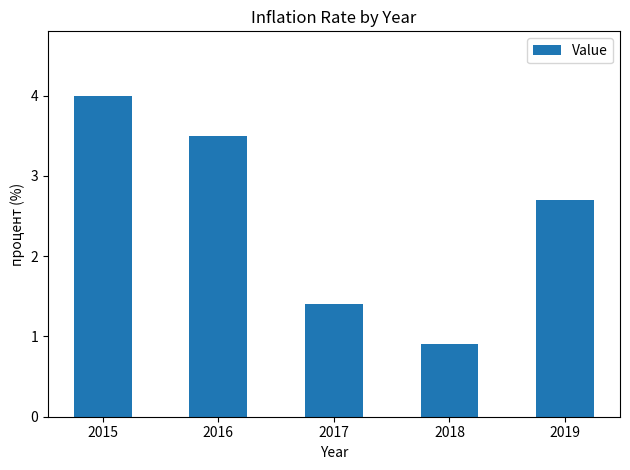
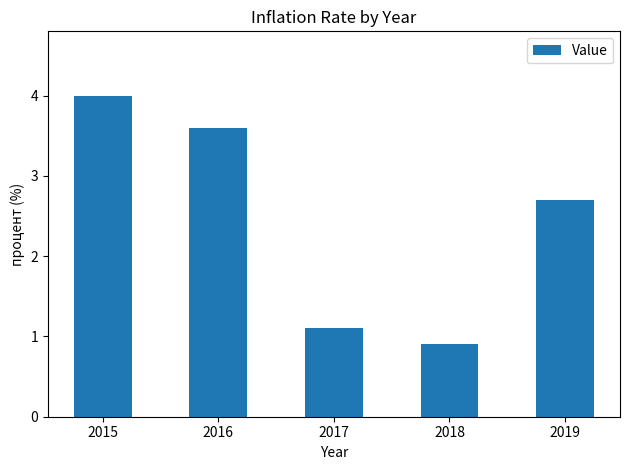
  {
    "2015": 4.0,
-   "2016": 3.5,
-   "2017": 1.4,
+   "2016": 3.6,
+   "2017": 1.1,
    "2018": 0.9,
    "2019": 2.7
  }
